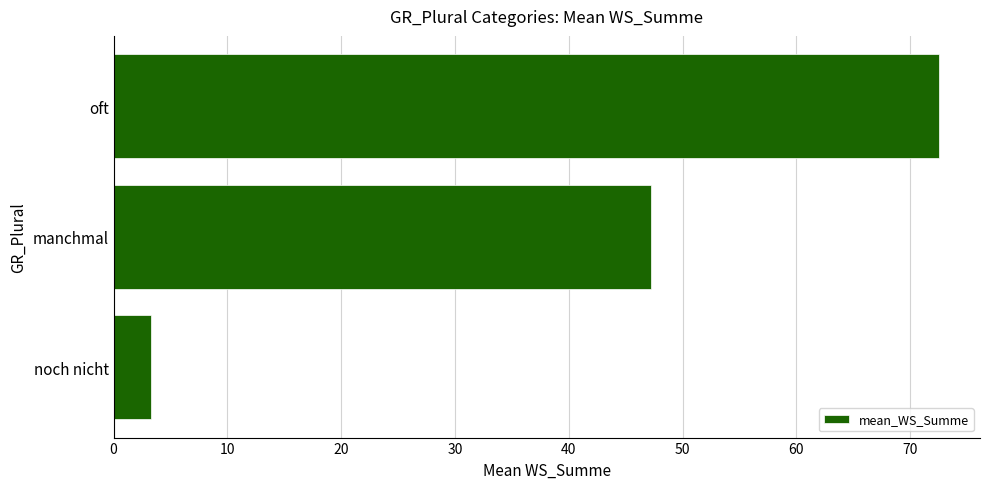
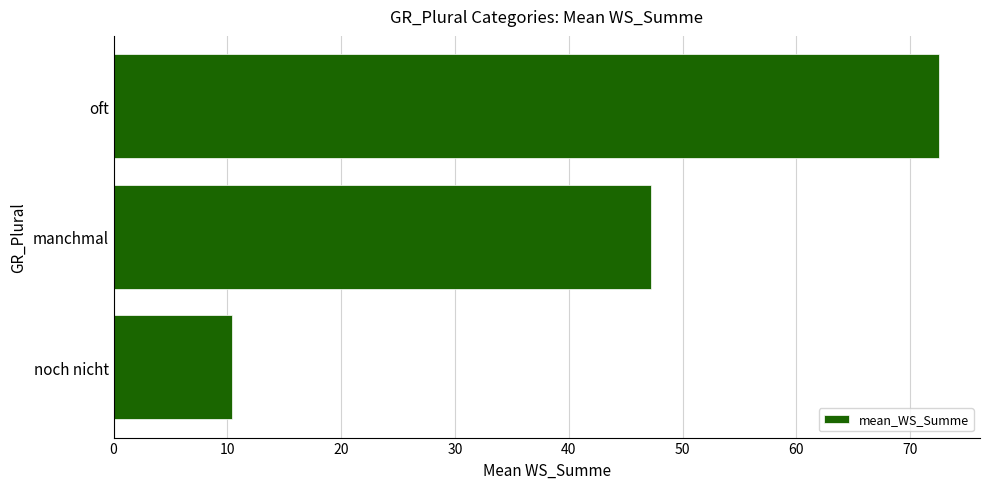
  {
    "oft": 72.5,
    "manchmal": 47.3,
-   "noch nicht": 3.3
+   "noch nicht": 10.4
  }
